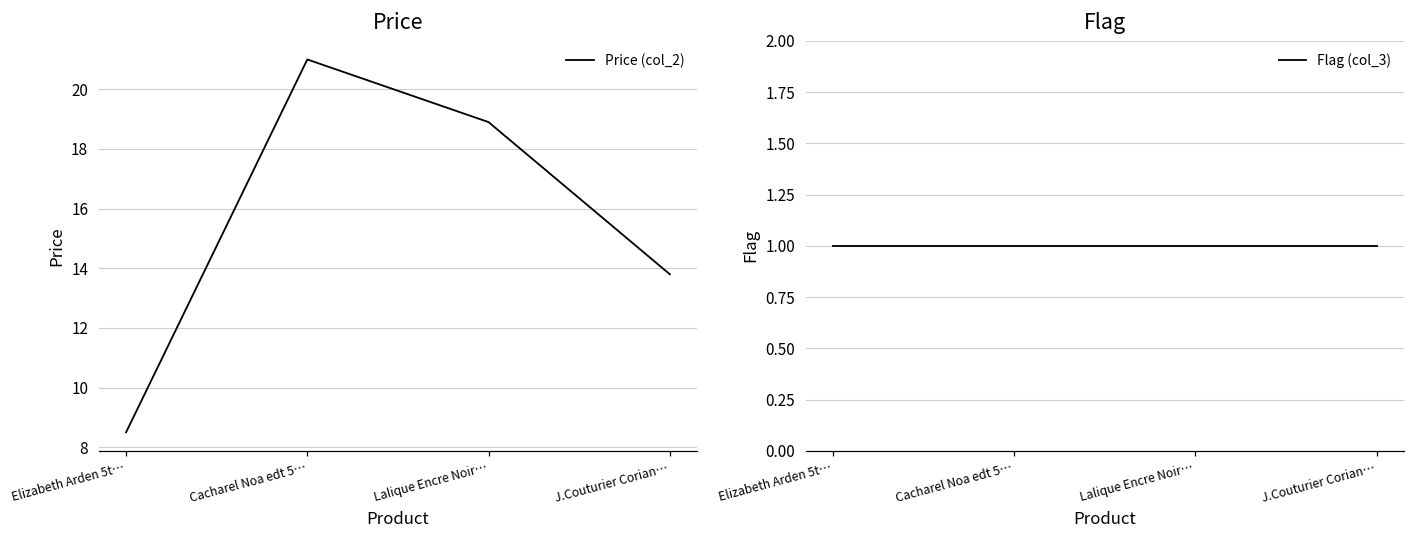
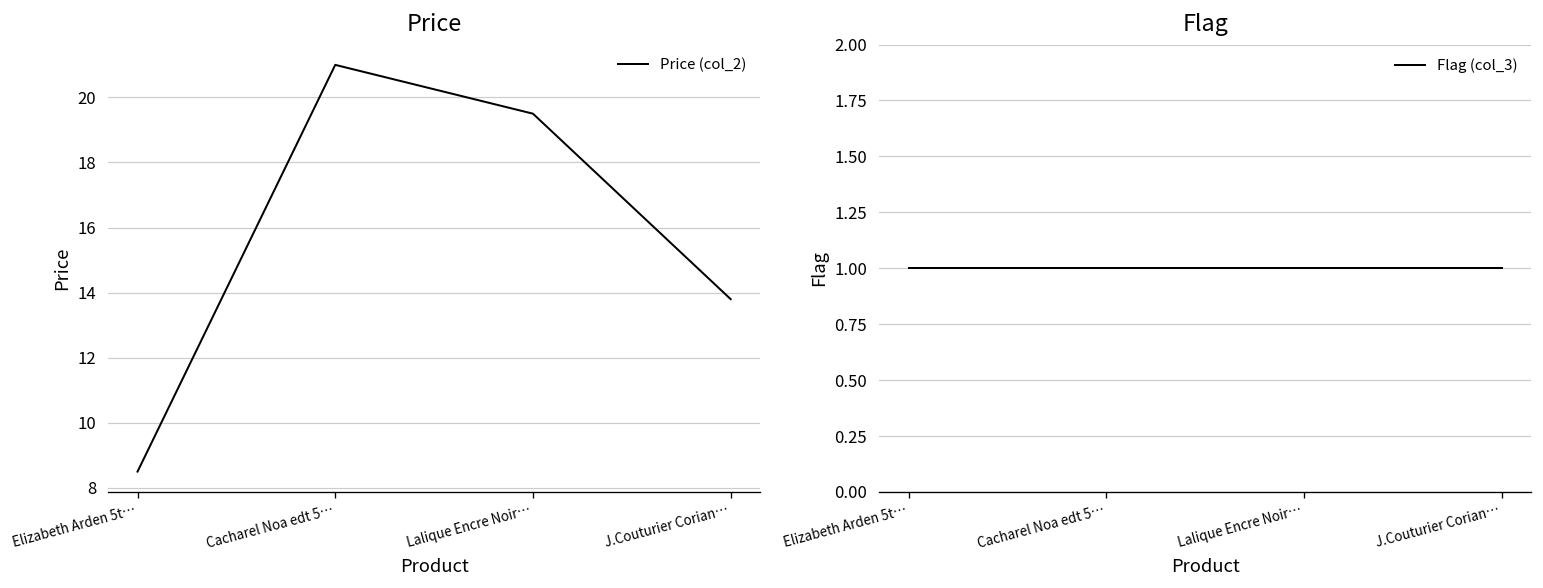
  {
    "Price": {
      "Elizabeth Arden 5t…": 8.5,
      "Cacharel Noa edt 5…": 21.0,
-     "Lalique Encre Noir…": 18.9,
+     "Lalique Encre Noir…": 19.5,
      "J.Couturier Corian…": 13.8
    },
    "Flag": {
      "Elizabeth Arden 5t…": 1.00,
      "Cacharel Noa edt 5…": 1.00,
      "Lalique Encre Noir…": 1.00,
      "J.Couturier Corian…": 1.00
    }
  }
